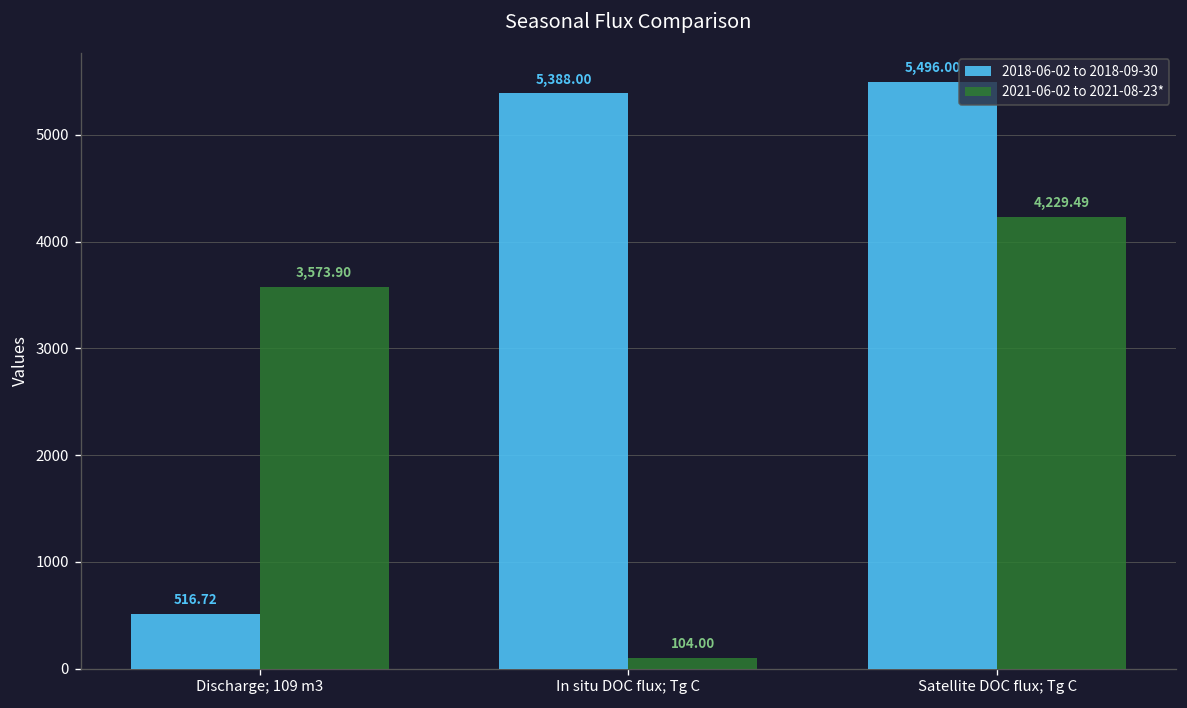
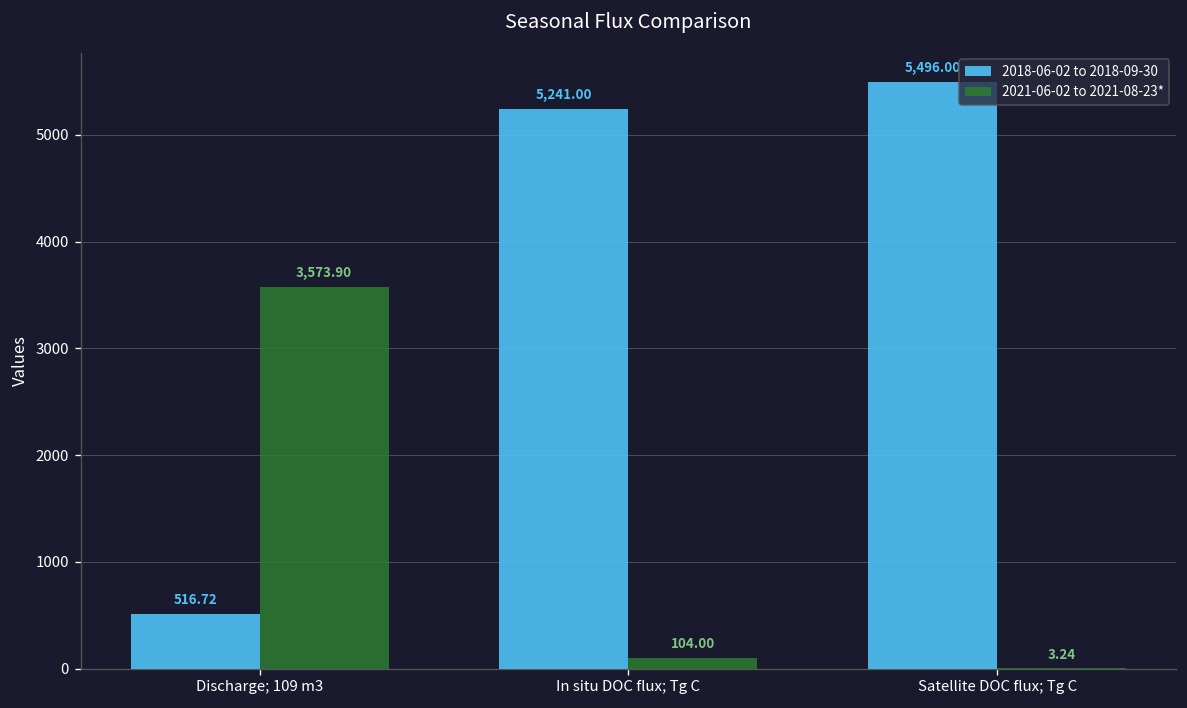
  {
    "2018-06-02 to 2018-09-30": {
      "Discharge; 109 m3": "516.72",
-     "In situ DOC flux; Tg C": "5,388.00"
+     "In situ DOC flux; Tg C": "5,241.00"
    },
    "2021-06-02 to 2021-08-23*": {
      "Discharge; 109 m3": "3,573.90",
      "In situ DOC flux; Tg C": "104.00",
-     "Satellite DOC flux; Tg C": "4,229.49"
+     "Satellite DOC flux; Tg C": "3.24"
    }
  }
